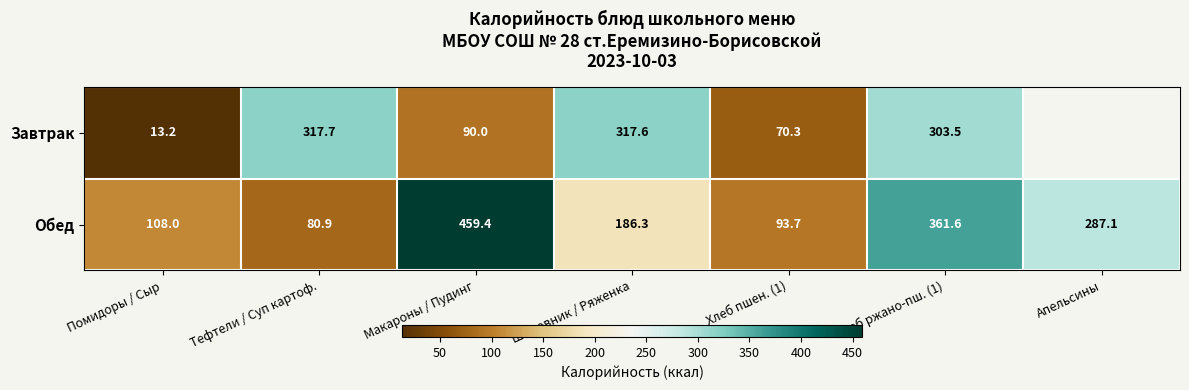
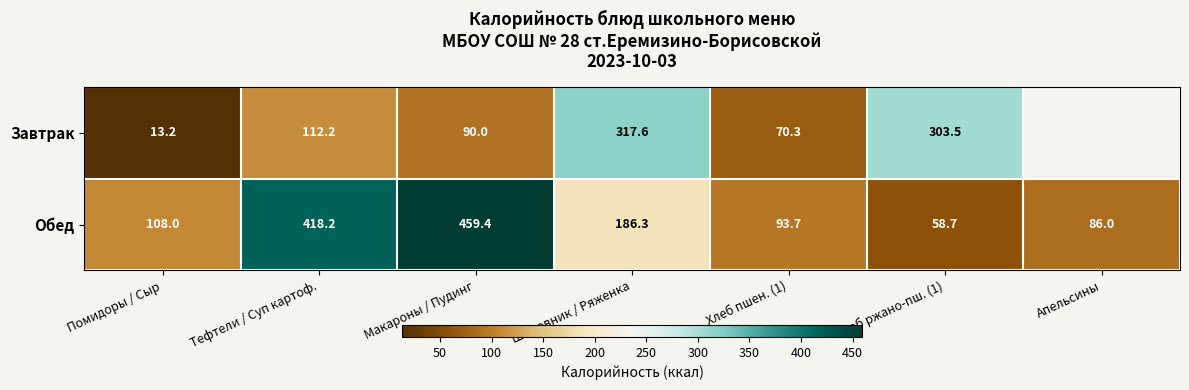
  {
    "Завтрак": {
      "Помидоры / Сыр": 13.2,
-     "Тефтели / Суп картоф.": 317.7,
+     "Тефтели / Суп картоф.": 112.2,
      "Макароны / Пудинг": 90.0,
      "Шиповник / Ряженка": 317.6,
      "Хлеб пшен. (1)": 70.3,
      "Хлеб ржано-пш. (1)": 303.5
    },
    "Обед": {
      "Помидоры / Сыр": 108.0,
-     "Тефтели / Суп картоф.": 80.9,
+     "Тефтели / Суп картоф.": 418.2,
      "Макароны / Пудинг": 459.4,
      "Шиповник / Ряженка": 186.3,
      "Хлеб пшен. (1)": 93.7,
-     "Хлеб ржано-пш. (1)": 361.6,
-     "Апельсины": 287.1
+     "Хлеб ржано-пш. (1)": 58.7,
+     "Апельсины": 86.0
    }
  }
